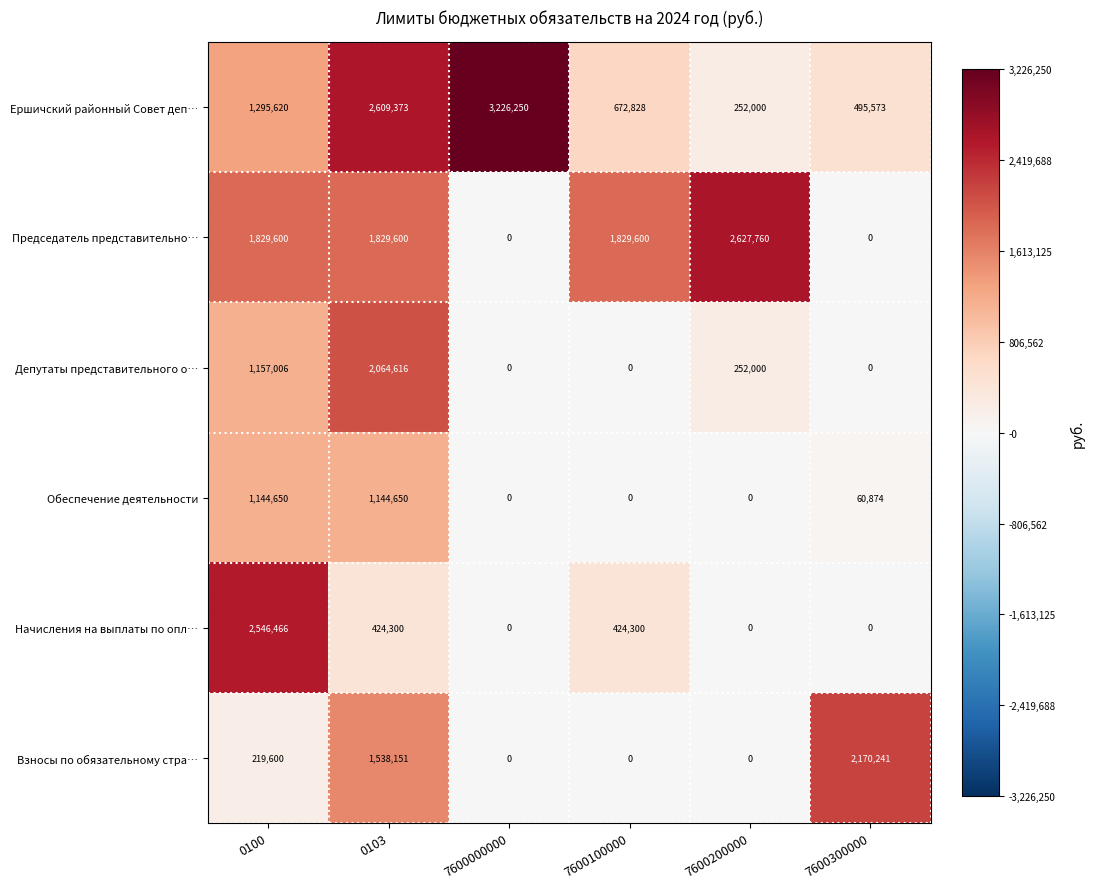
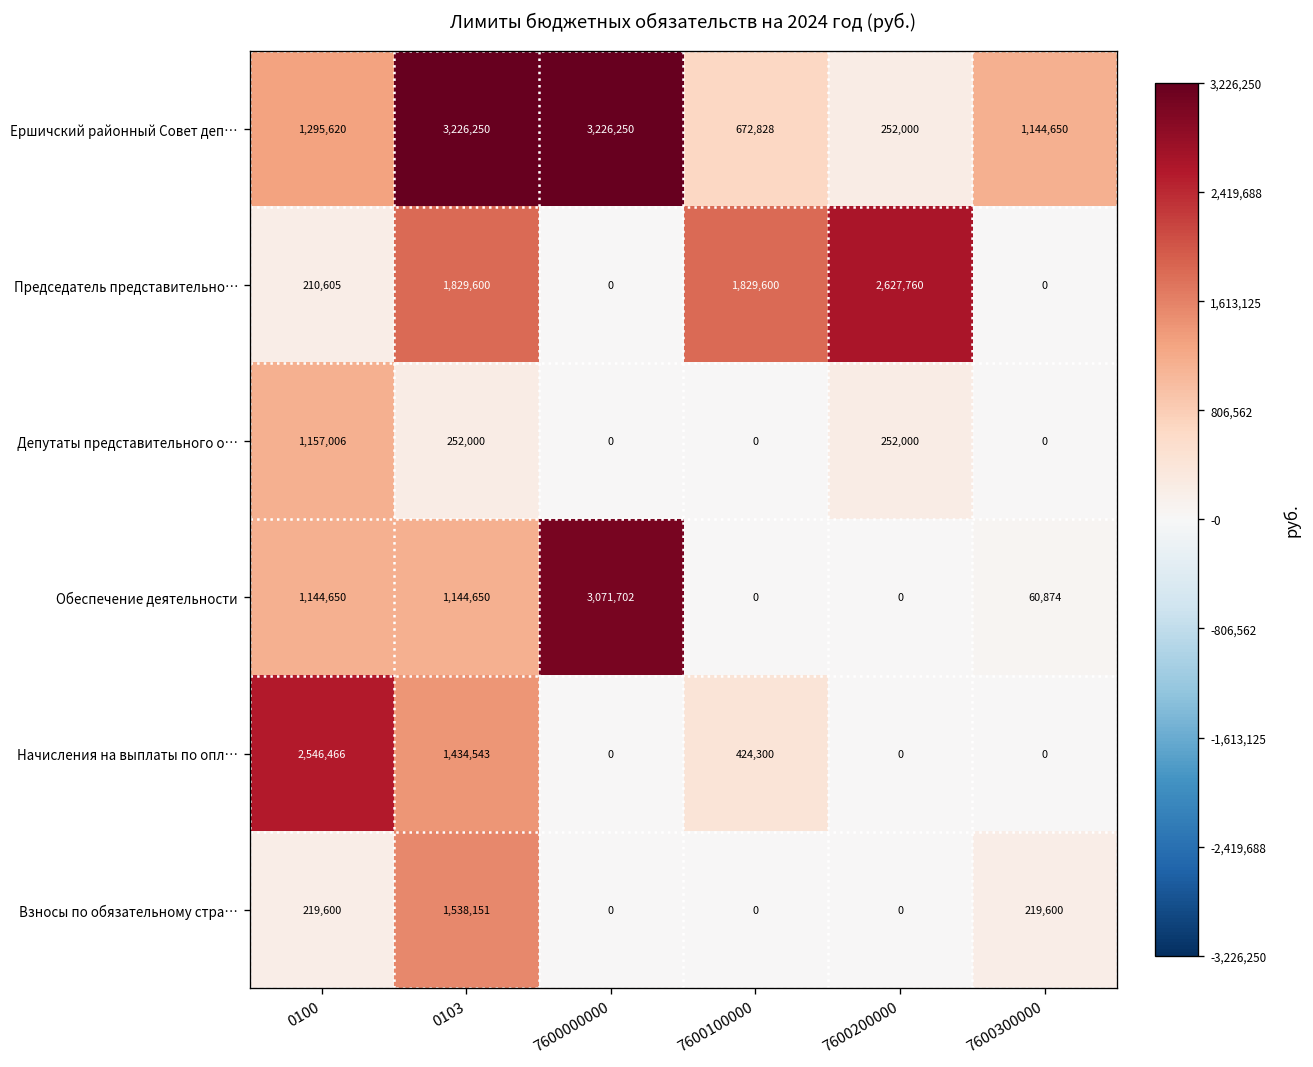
  {
    "Ершичский районный Совет деп…": {
      "0100": "1,295,620",
-     "0103": "2,609,373",
+     "0103": "3,226,250",
      "7600000000": "3,226,250",
      "7600100000": "672,828",
      "7600200000": "252,000",
-     "7600300000": "495,573"
+     "7600300000": "1,144,650"
    },
    "Председатель представительно…": {
-     "0100": "1,829,600",
+     "0100": "210,605",
      "0103": "1,829,600",
      "7600000000": "0",
      "7600100000": "1,829,600",
      "7600200000": "2,627,760",
      "7600300000": "0"
    },
    "Депутаты представительного о…": {
      "0100": "1,157,006",
-     "0103": "2,064,616",
+     "0103": "252,000",
      "7600000000": "0",
      "7600100000": "0",
      "7600200000": "252,000",
      "7600300000": "0"
    },
    "Обеспечение деятельности": {
      "0100": "1,144,650",
      "0103": "1,144,650",
-     "7600000000": "0",
+     "7600000000": "3,071,702",
      "7600100000": "0",
      "7600200000": "0",
      "7600300000": "60,874"
    },
    "Начисления на выплаты по опл…": {
      "0100": "2,546,466",
-     "0103": "424,300",
+     "0103": "1,434,543",
      "7600000000": "0",
      "7600100000": "424,300",
      "7600200000": "0",
      "7600300000": "0"
    },
    "Взносы по обязательному стра…": {
      "0100": "219,600",
      "0103": "1,538,151",
      "7600000000": "0",
      "7600100000": "0",
      "7600200000": "0",
-     "7600300000": "2,170,241"
+     "7600300000": "219,600"
    }
  }
